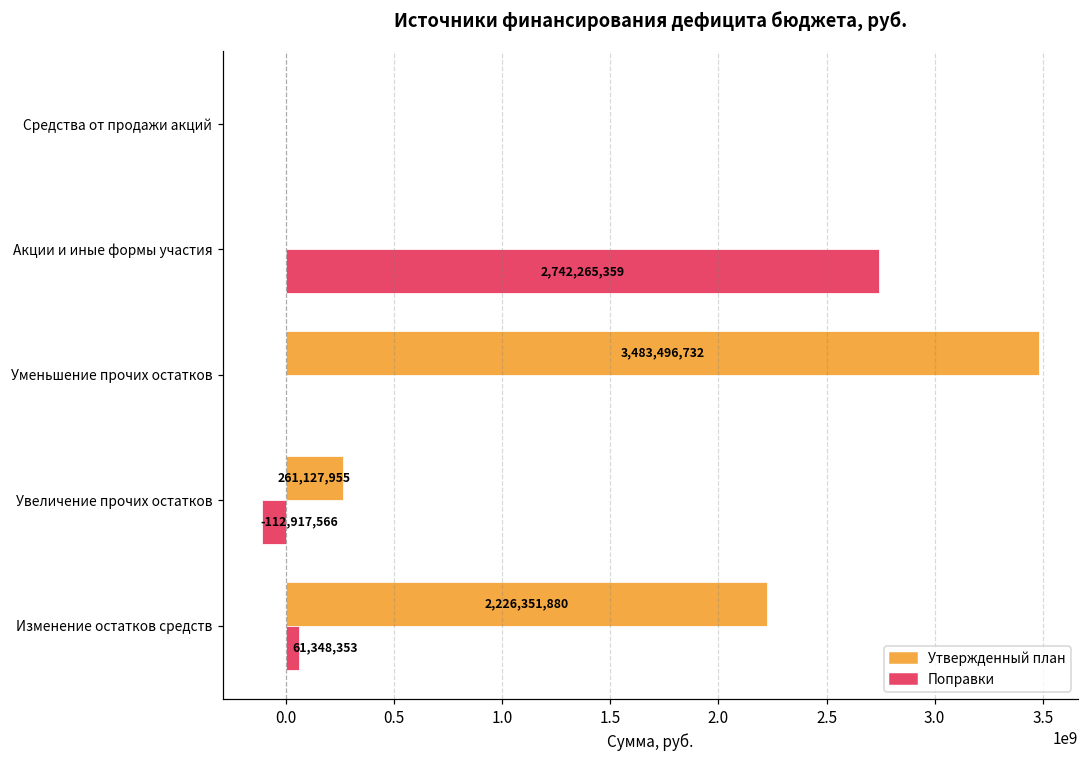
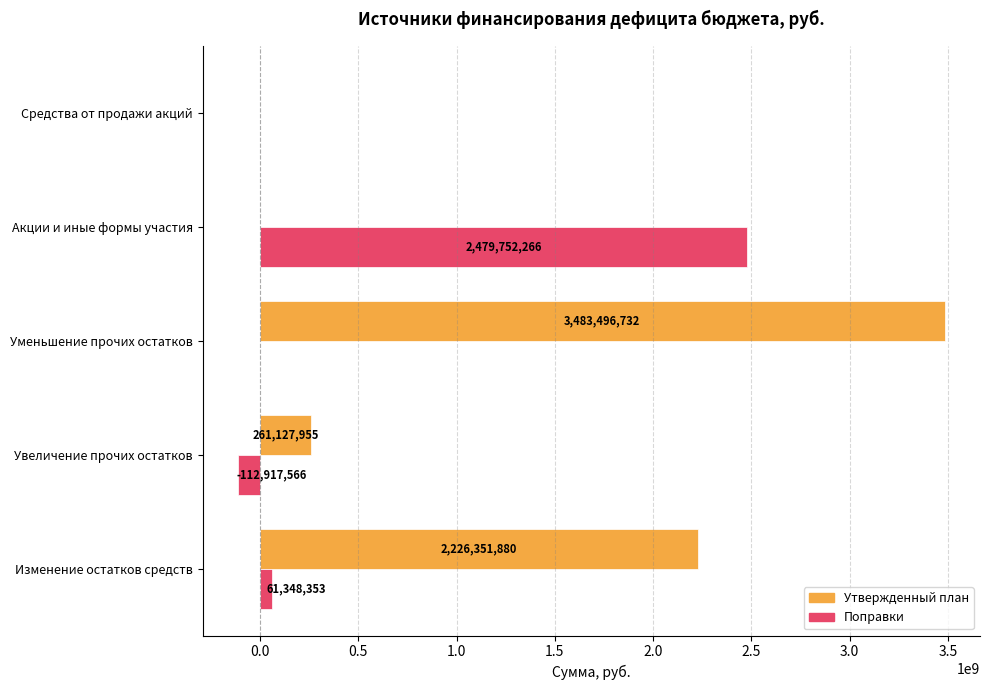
  {
    "Утвержденный план": {
      "Уменьшение прочих остатков": "3,483,496,732",
      "Увеличение прочих остатков": "261,127,955",
      "Изменение остатков средств": "2,226,351,880"
    },
    "Поправки": {
-     "Акции и иные формы участия": "2,742,265,359",
+     "Акции и иные формы участия": "2,479,752,266",
      "Увеличение прочих остатков": "-112,917,566",
      "Изменение остатков средств": "61,348,353"
    }
  }
